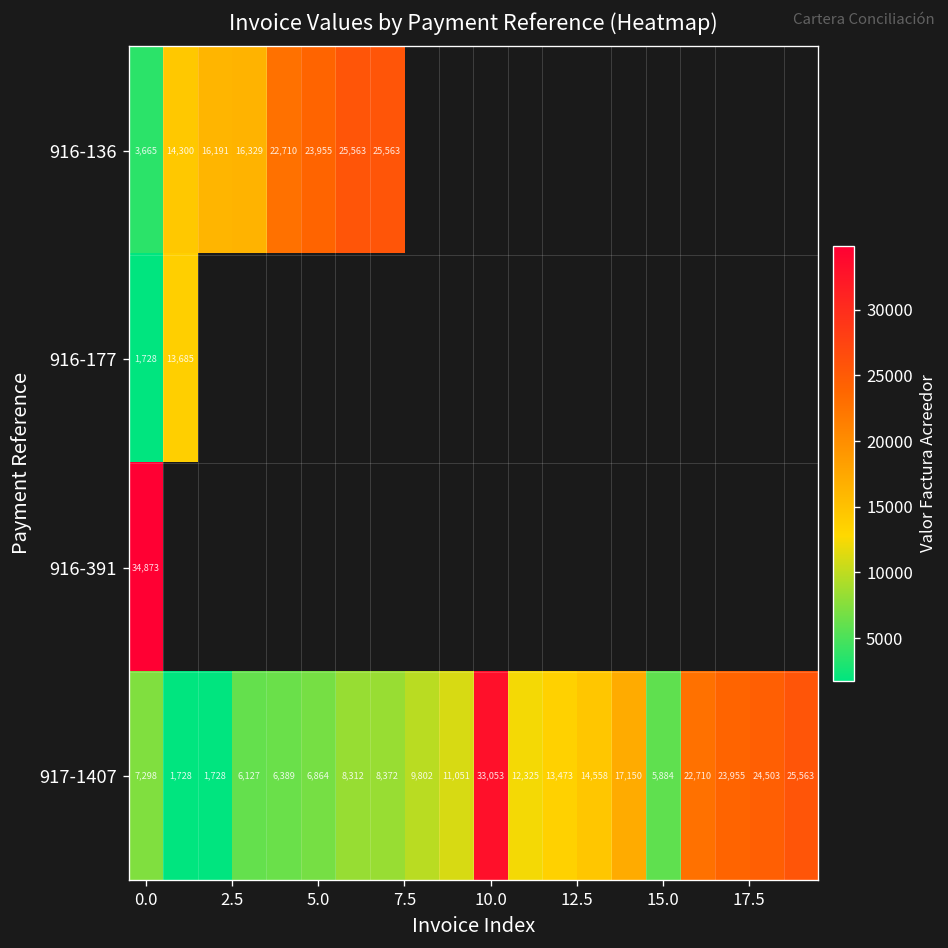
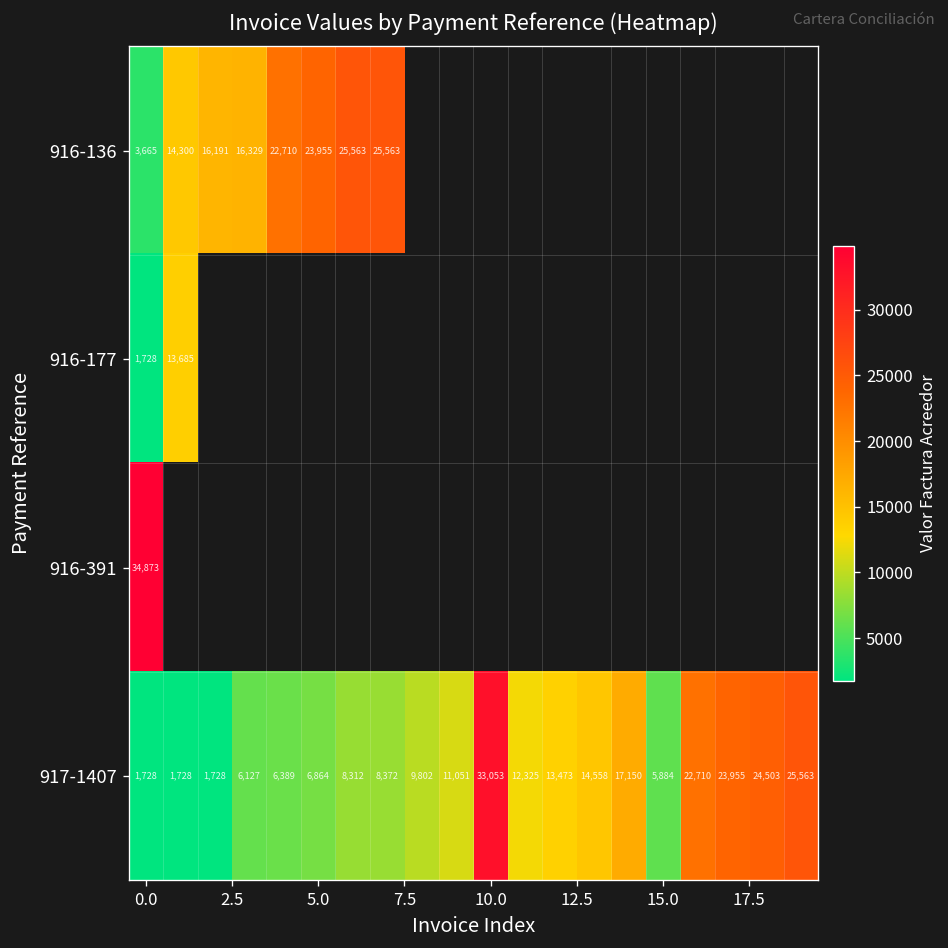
  {
    "916-136": {
      "0.0": "3,665",
      "5.0": "23,955"
    },
    "916-177": {
      "0.0": "1,728"
    },
    "916-391": {
      "0.0": "34,873"
    },
    "917-1407": {
-     "0.0": "7,298",
+     "0.0": "1,728",
      "5.0": "6,864",
      "10.0": "33,053",
      "15.0": "5,884"
    }
  }
